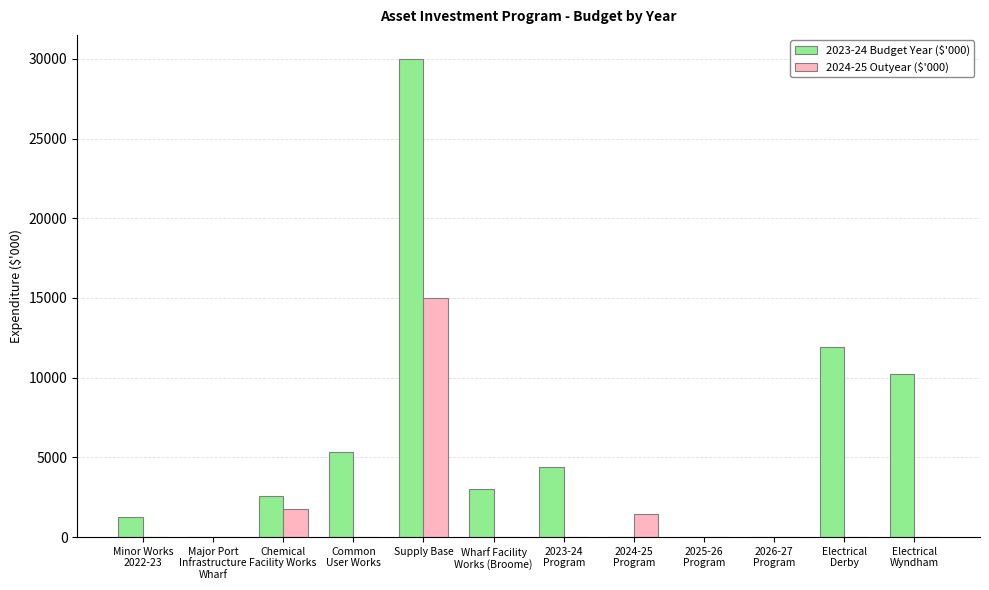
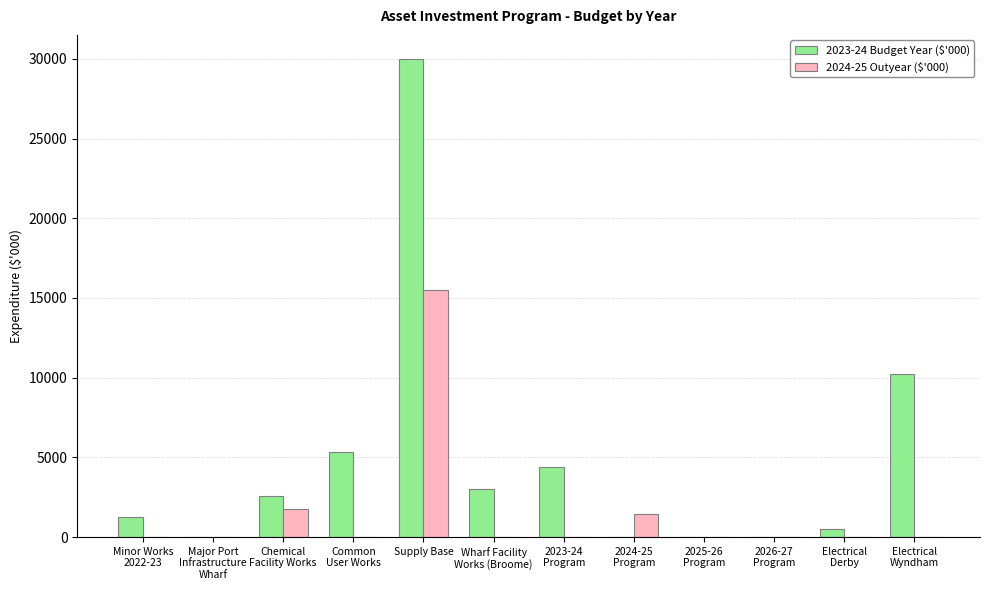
  {
    "2023-24 Budget Year ($'000)": {
      "Minor Works 2022-23": 1300,
      "Major Port Infrastructure Wharf": 0,
      "Chemical Facility Works": 2600,
      "Common User Works": 5400,
      "Supply Base": 30000,
      "Wharf Facility Works (Broome)": 3000,
      "2023-24 Program": 4400,
      "2024-25 Program": 0,
      "2025-26 Program": 0,
      "2026-27 Program": 0,
-     "Electrical Derby": 11900,
+     "Electrical Derby": 500,
      "Electrical Wyndham": 10200
    },
    "2024-25 Outyear ($'000)": {
      "Minor Works 2022-23": 0,
      "Major Port Infrastructure Wharf": 0,
      "Chemical Facility Works": 1700,
      "Common User Works": 0,
-     "Supply Base": 15000,
+     "Supply Base": 15500,
      "Wharf Facility Works (Broome)": 0,
      "2023-24 Program": 0,
      "2024-25 Program": 1500,
      "2025-26 Program": 0,
      "2026-27 Program": 0,
      "Electrical Derby": 0,
      "Electrical Wyndham": 0
    }
  }
